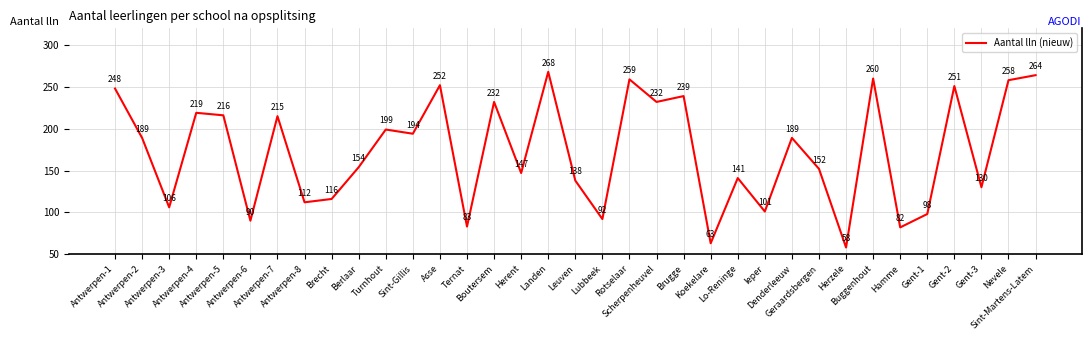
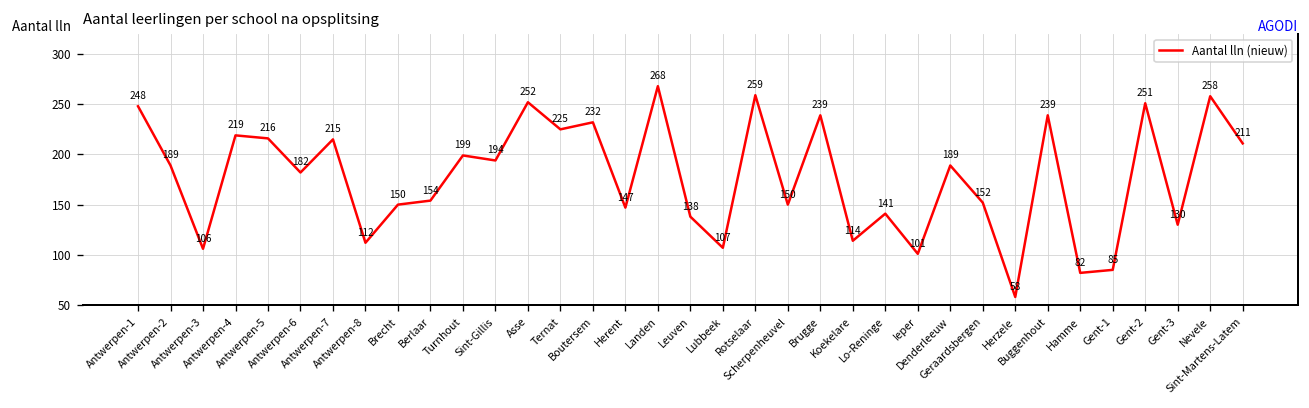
  {
    "Antwerpen-1": 248,
    "Antwerpen-2": 189,
    "Antwerpen-3": 106,
    "Antwerpen-4": 219,
    "Antwerpen-5": 216,
-   "Antwerpen-6": 90,
+   "Antwerpen-6": 182,
    "Antwerpen-7": 215,
    "Antwerpen-8": 112,
-   "Brecht": 116,
+   "Brecht": 150,
    "Berlaar": 154,
    "Turnhout": 199,
    "Sint-Gillis": 194,
    "Asse": 252,
-   "Ternat": 83,
+   "Ternat": 225,
    "Boutersem": 232,
    "Herent": 147,
    "Landen": 268,
    "Leuven": 138,
-   "Lubbeek": 92,
+   "Lubbeek": 107,
    "Rotselaar": 259,
-   "Scherpenheuvel": 232,
+   "Scherpenheuvel": 150,
    "Brugge": 239,
-   "Koekelare": 63,
+   "Koekelare": 114,
    "Lo-Reninge": 141,
    "Ieper": 101,
    "Denderleeuw": 189,
    "Geraardsbergen": 152,
    "Herzele": 58,
-   "Buggenhout": 260,
+   "Buggenhout": 239,
    "Hamme": 82,
-   "Gent-1": 98,
+   "Gent-1": 85,
    "Gent-2": 251,
    "Gent-3": 130,
    "Nevele": 258,
-   "Sint-Martens-Latem": 264
+   "Sint-Martens-Latem": 211
  }
